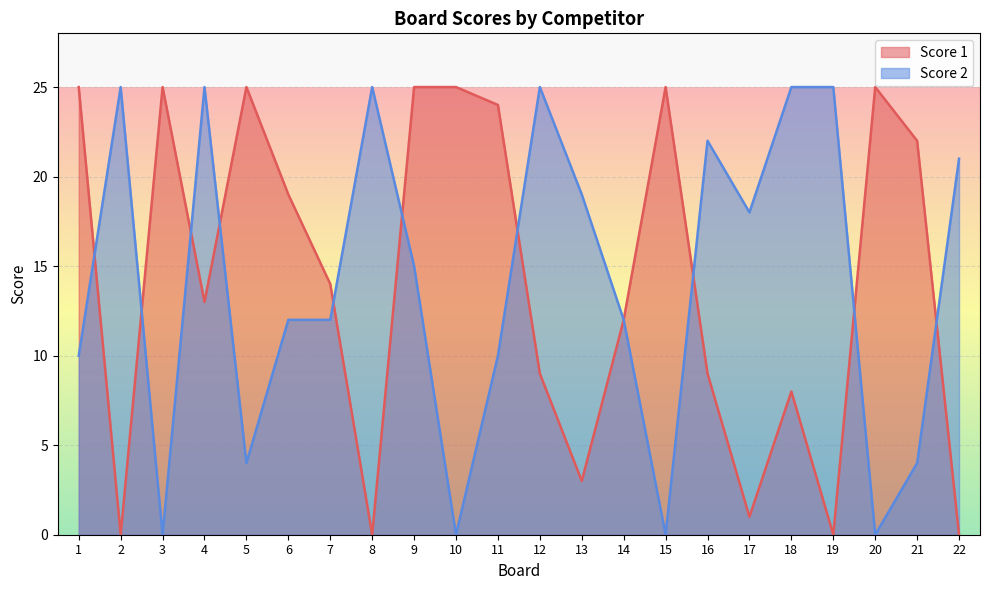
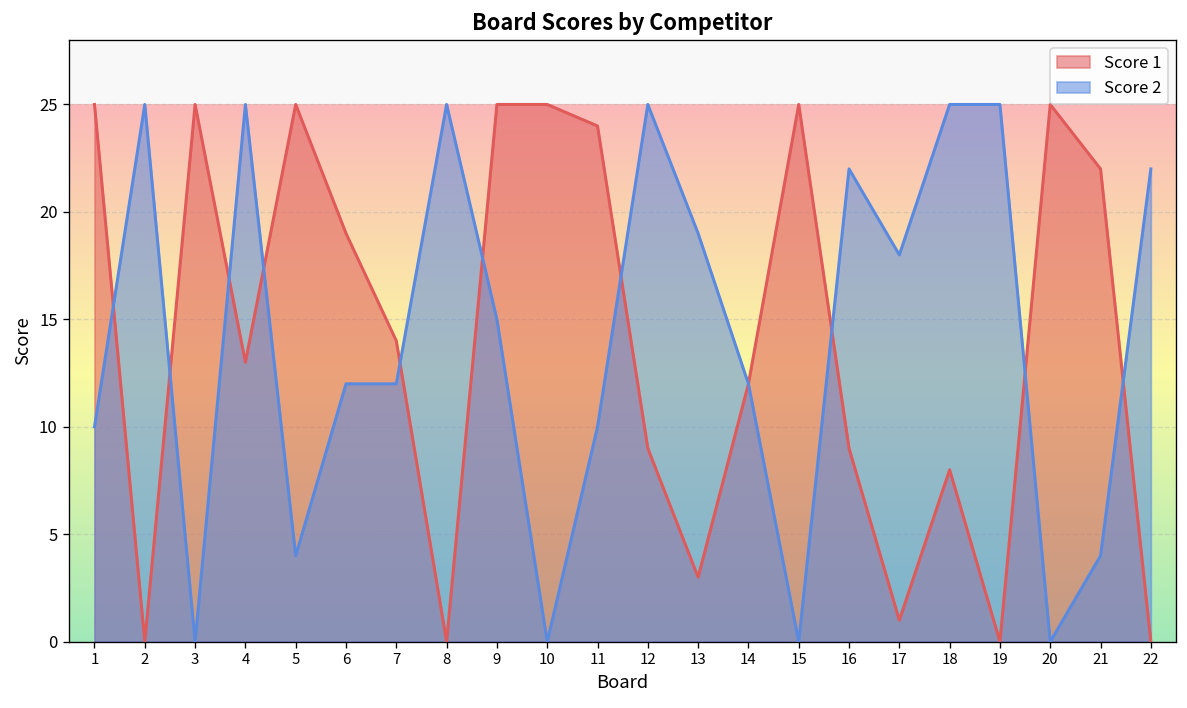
  {
    "Score 1": {
      "1": 25,
      "2": 0,
      "3": 25,
      "4": 13,
      "5": 25,
      "6": 19,
      "7": 14,
      "8": 0,
      "9": 25,
      "10": 25,
      "11": 24,
      "12": 9,
      "13": 3,
      "15": 25,
      "16": 9,
      "17": 1,
      "18": 8,
      "19": 0,
      "20": 25,
      "21": 22,
      "22": 0
    },
    "Score 2": {
      "1": 10,
      "2": 25,
      "3": 0,
      "4": 25,
      "5": 4,
      "6": 12,
      "7": 12,
      "8": 25,
      "9": 15,
      "10": 0,
      "11": 10,
      "12": 25,
      "13": 19,
      "15": 0,
      "16": 22,
      "17": 18,
      "18": 25,
      "19": 25,
      "20": 0,
      "21": 4,
-     "22": 21
+     "22": 22
    }
  }
